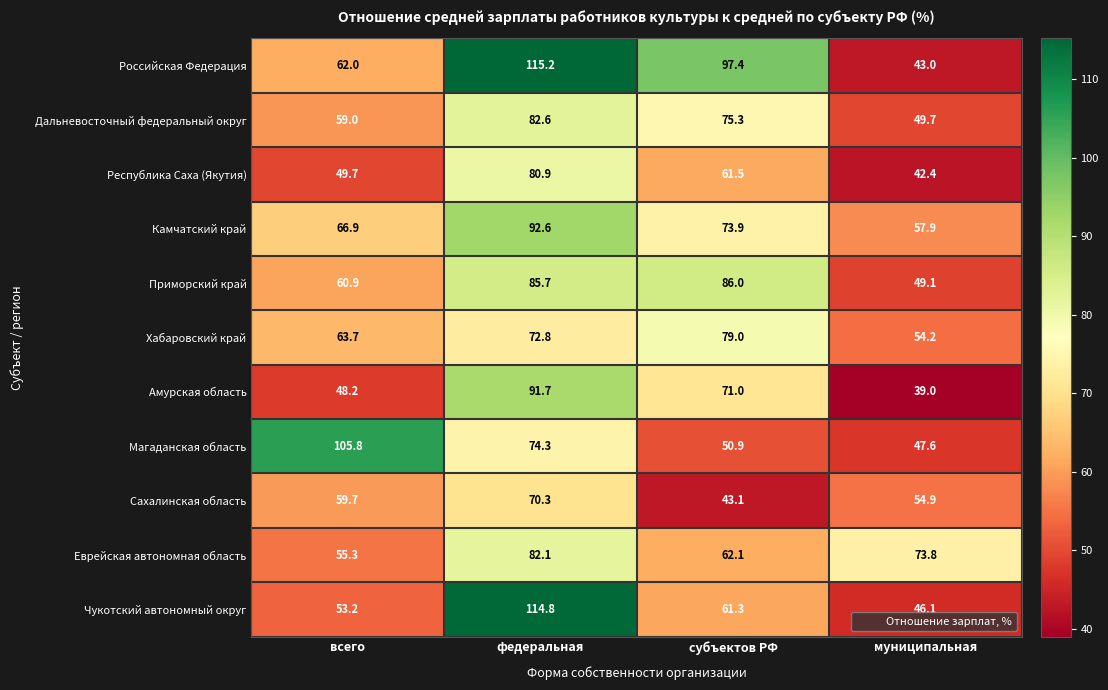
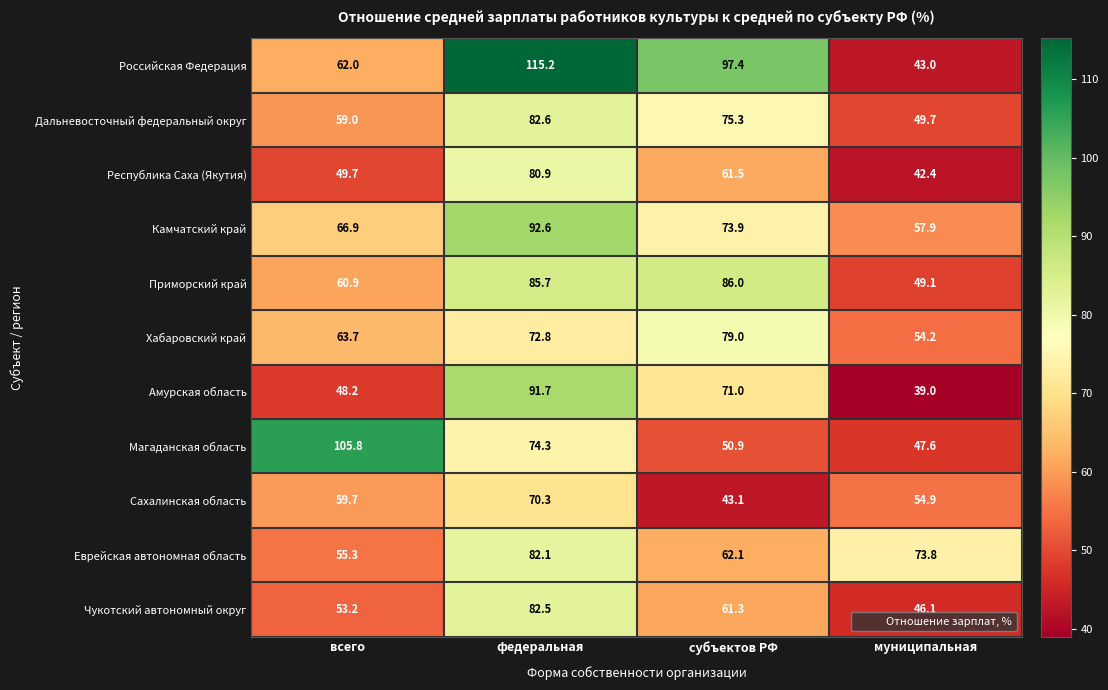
  {
    "Российская Федерация": {
      "всего": 62.0,
      "федеральная": 115.2,
      "субъектов РФ": 97.4,
      "муниципальная": 43.0
    },
    "Дальневосточный федеральный округ": {
      "всего": 59.0,
      "федеральная": 82.6,
      "субъектов РФ": 75.3,
      "муниципальная": 49.7
    },
    "Республика Саха (Якутия)": {
      "всего": 49.7,
      "федеральная": 80.9,
      "субъектов РФ": 61.5,
      "муниципальная": 42.4
    },
    "Камчатский край": {
      "всего": 66.9,
      "федеральная": 92.6,
      "субъектов РФ": 73.9,
      "муниципальная": 57.9
    },
    "Приморский край": {
      "всего": 60.9,
      "федеральная": 85.7,
      "субъектов РФ": 86.0,
      "муниципальная": 49.1
    },
    "Хабаровский край": {
      "всего": 63.7,
      "федеральная": 72.8,
      "субъектов РФ": 79.0,
      "муниципальная": 54.2
    },
    "Амурская область": {
      "всего": 48.2,
      "федеральная": 91.7,
      "субъектов РФ": 71.0,
      "муниципальная": 39.0
    },
    "Магаданская область": {
      "всего": 105.8,
      "федеральная": 74.3,
      "субъектов РФ": 50.9,
      "муниципальная": 47.6
    },
    "Сахалинская область": {
      "всего": 59.7,
      "федеральная": 70.3,
      "субъектов РФ": 43.1,
      "муниципальная": 54.9
    },
    "Еврейская автономная область": {
      "всего": 55.3,
      "федеральная": 82.1,
      "субъектов РФ": 62.1,
      "муниципальная": 73.8
    },
    "Чукотский автономный округ": {
      "всего": 53.2,
-     "федеральная": 114.8,
+     "федеральная": 82.5,
      "субъектов РФ": 61.3
    }
  }
